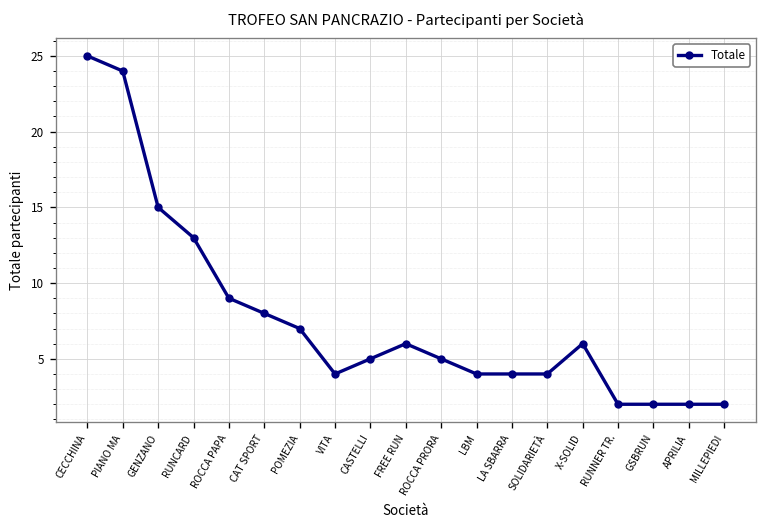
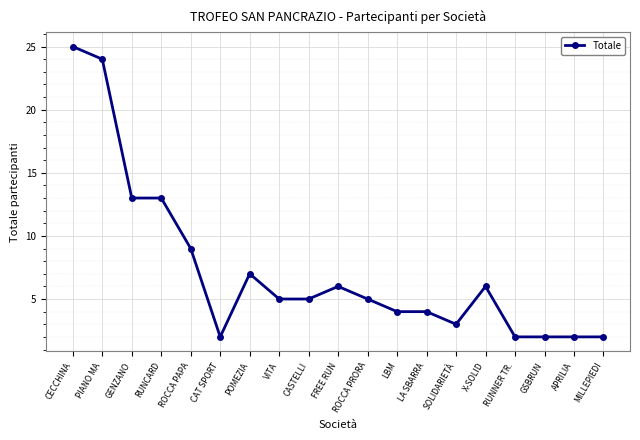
  {
    "CECCHINA": 25,
    "PIANO MA": 24,
-   "GENZANO": 15,
+   "GENZANO": 13,
    "RUNCARD": 13,
    "ROCCA PAPA": 9,
-   "CAT SPORT": 8,
+   "CAT SPORT": 2,
    "POMEZIA": 7,
-   "VITA": 4,
+   "VITA": 5,
    "CASTELLI": 5,
    "FREE RUN": 6,
    "ROCCA PRORA": 5,
    "LBM": 4,
    "LA SBARRA": 4,
-   "SOLIDARIETÀ": 4,
+   "SOLIDARIETÀ": 3,
    "X-SOLID": 6,
    "RUNNER TR.": 2,
    "GSBRUN": 2,
    "APRILIA": 2,
    "MILLEPIEDI": 2
  }
